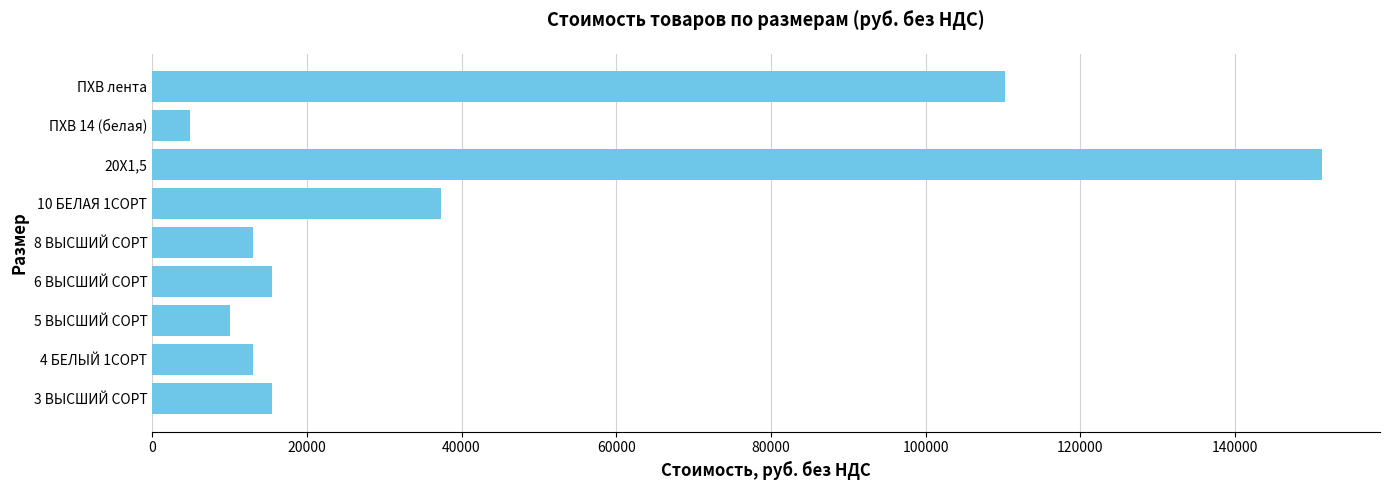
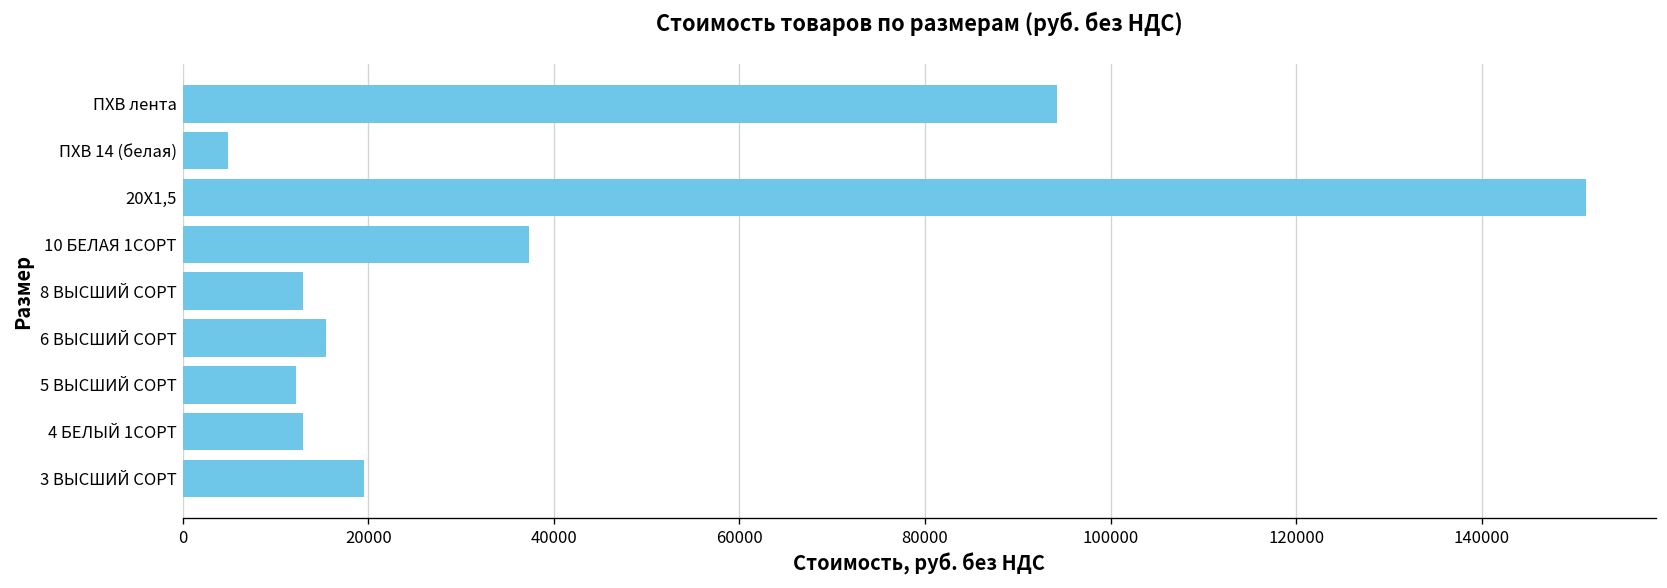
  {
-   "ПХВ лента": 110000,
+   "ПХВ лента": 94000,
    "ПХВ 14 (белая)": 5000,
    "20Х1,5": 151000,
    "10 БЕЛАЯ 1СОРТ": 37000,
    "8 ВЫСШИЙ СОРТ": 13000,
    "6 ВЫСШИЙ СОРТ": 16000,
-   "5 ВЫСШИЙ СОРТ": 10000,
+   "5 ВЫСШИЙ СОРТ": 12000,
    "4 БЕЛЫЙ 1СОРТ": 13000,
-   "3 ВЫСШИЙ СОРТ": 16000
+   "3 ВЫСШИЙ СОРТ": 20000
  }
